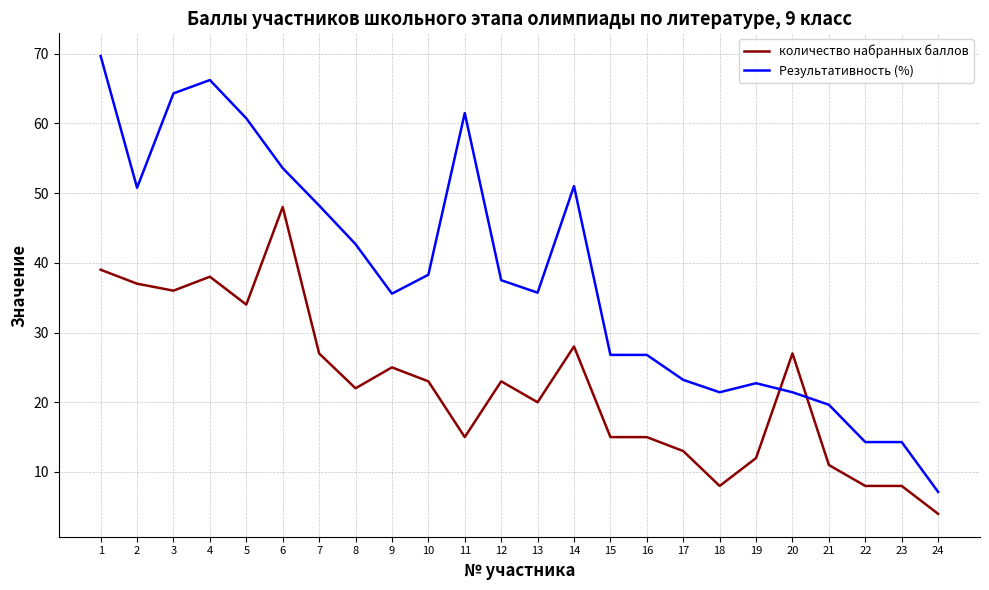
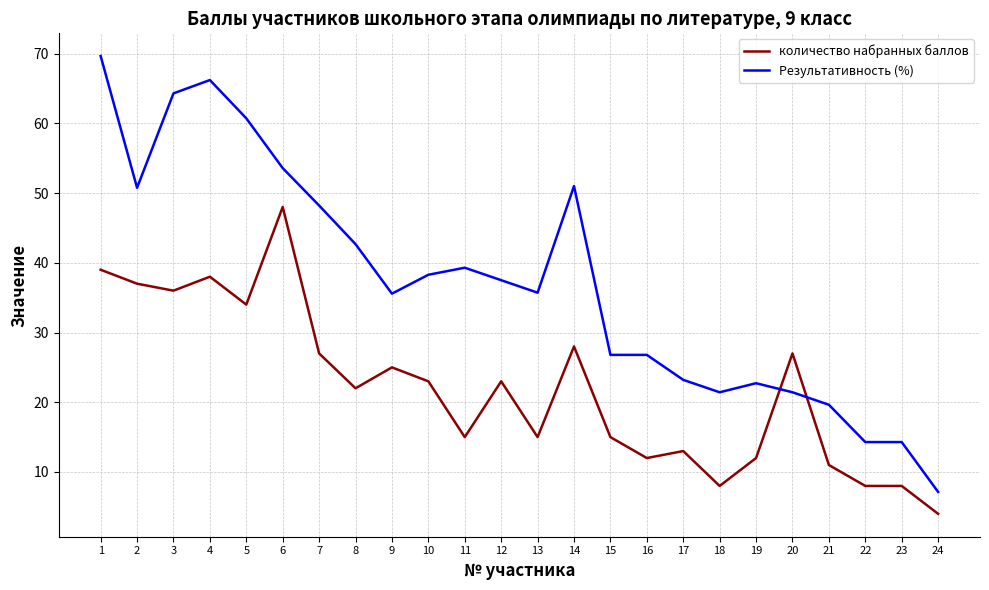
  {
    "количество набранных баллов": {
      "1": 39,
      "2": 37,
      "3": 36,
      "4": 38,
      "5": 34,
      "6": 48,
      "7": 27,
      "8": 22,
      "9": 25,
      "10": 23,
      "11": 15,
      "12": 23,
-     "13": 20,
+     "13": 15,
      "14": 28,
      "15": 15,
-     "16": 15,
+     "16": 12,
      "17": 13,
      "18": 8,
      "19": 12,
      "20": 27,
      "21": 11,
      "22": 8,
      "23": 8,
      "24": 4
    },
    "Результативность (%)": {
      "1": 70,
      "2": 51,
      "3": 64,
      "4": 66,
      "5": 61,
      "6": 54,
      "7": 48,
      "8": 43,
      "9": 36,
      "10": 38,
-     "11": 61,
+     "11": 39,
      "12": 38,
      "13": 36,
      "14": 51,
      "15": 27,
      "16": 27,
      "17": 23,
      "18": 21,
      "19": 23,
      "20": 21,
      "21": 20,
      "22": 14,
      "23": 14,
      "24": 7
    }
  }
